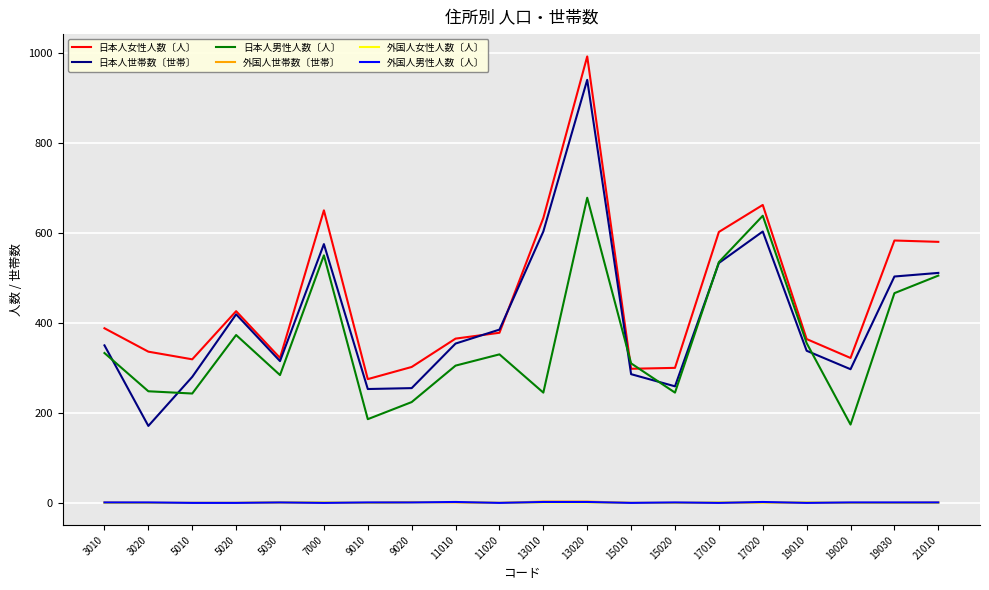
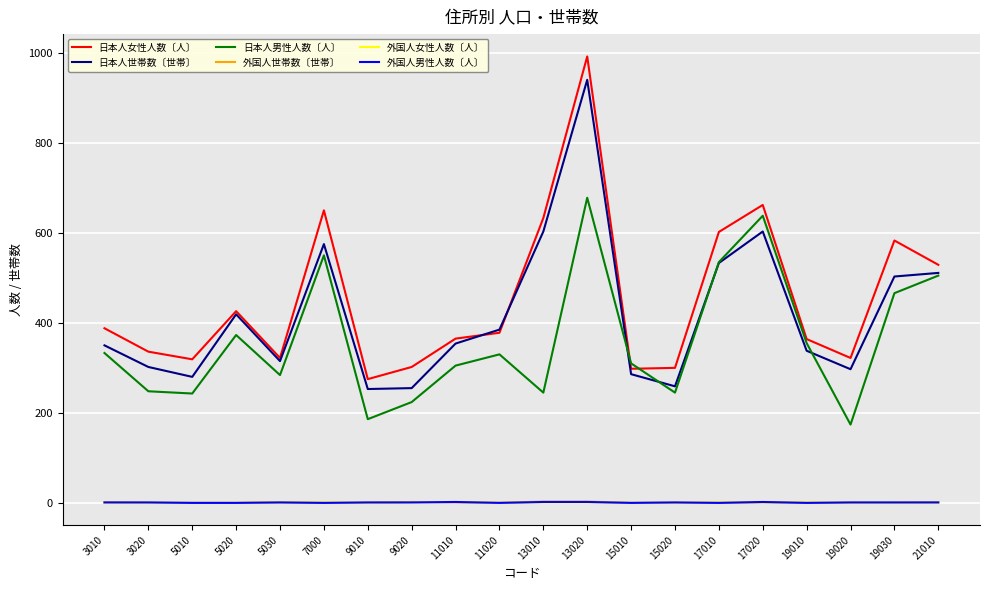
  {
    "日本人女性人数〔人〕": {
      "3010": 390,
      "3020": 340,
      "5010": 320,
      "5020": 430,
      "5030": 320,
      "7000": 650,
      "9010": 280,
      "9020": 300,
      "11010": 370,
      "11020": 380,
      "13010": 630,
      "13020": 990,
      "15010": 300,
      "15020": 300,
      "17010": 600,
      "17020": 660,
      "19010": 360,
      "19020": 320,
      "19030": 580,
-     "21010": 580
+     "21010": 530
    },
    "日本人世帯数〔世帯〕": {
      "3010": 350,
-     "3020": 170,
+     "3020": 300,
      "5010": 280,
      "5020": 420,
      "5030": 320,
      "7000": 580,
      "9010": 250,
      "9020": 260,
      "11010": 350,
      "11020": 390,
      "13010": 600,
      "13020": 940,
      "15010": 290,
      "15020": 260,
      "17020": 600,
      "19010": 340,
      "19020": 300,
      "19030": 500,
      "21010": 510
    },
    "日本人男性人数〔人〕": {
      "3010": 330,
      "3020": 250,
      "5010": 240,
      "5020": 370,
      "5030": 280,
      "7000": 550,
      "9010": 190,
      "9020": 220,
      "11010": 310,
      "11020": 330,
      "13010": 250,
      "13020": 680,
      "15010": 310,
      "15020": 250,
      "17020": 640,
      "19010": 360,
      "19020": 170,
      "19030": 470,
      "21010": 510
    }
  }
